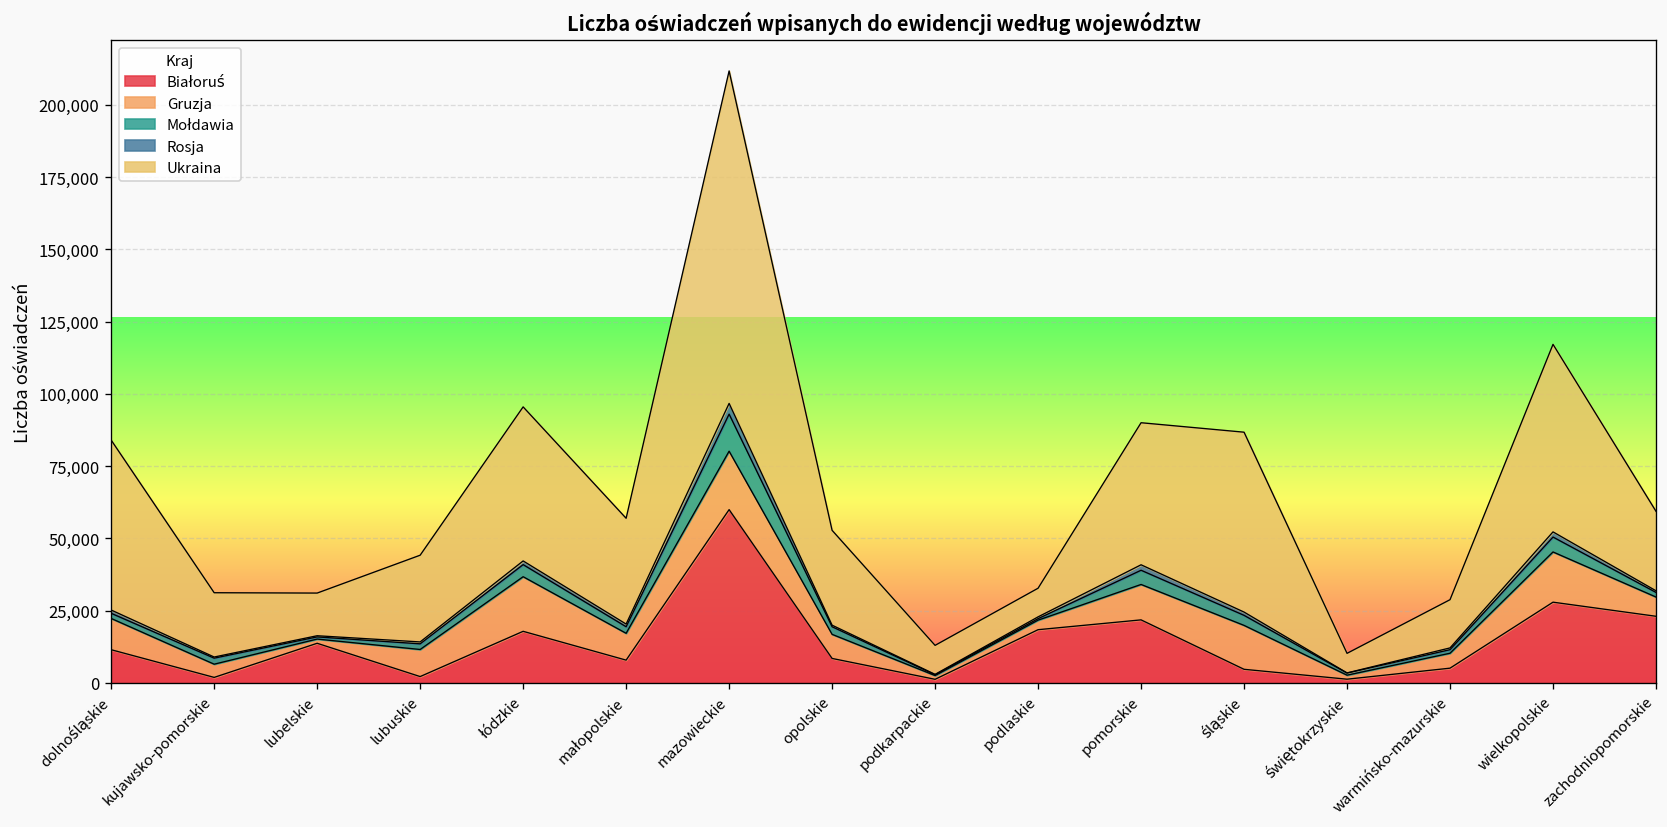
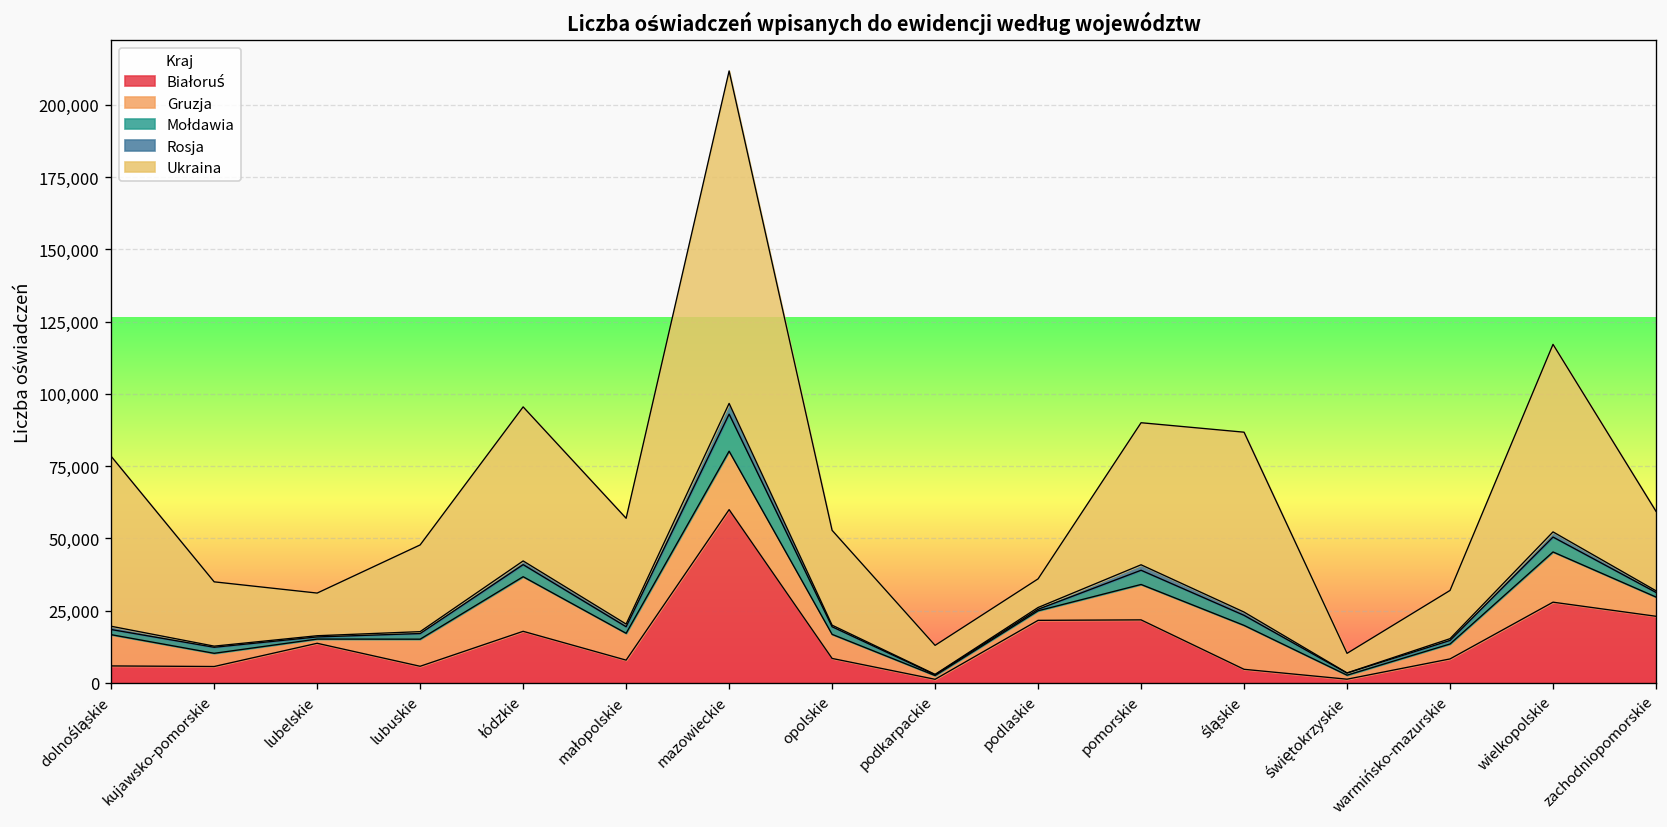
  {
    "Białoruś": {
-     "dolnośląskie": "11,000",
-     "kujawsko-pomorskie": "2,000",
+     "dolnośląskie": "6,000",
+     "kujawsko-pomorskie": "6,000",
      "lubelskie": "14,000",
-     "lubuskie": "2,000",
+     "lubuskie": "6,000",
      "łódzkie": "18,000",
      "małopolskie": "8,000",
      "mazowieckie": "60,000",
      "opolskie": "8,000",
      "podkarpackie": "1,000",
-     "podlaskie": "18,000",
+     "podlaskie": "22,000",
      "pomorskie": "22,000",
      "śląskie": "5,000",
      "świętokrzyskie": "1,000",
-     "warmińsko-mazurskie": "5,000",
+     "warmińsko-mazurskie": "8,000",
      "wielkopolskie": "28,000",
      "zachodniopomorskie": "23,000"
    }
  }
